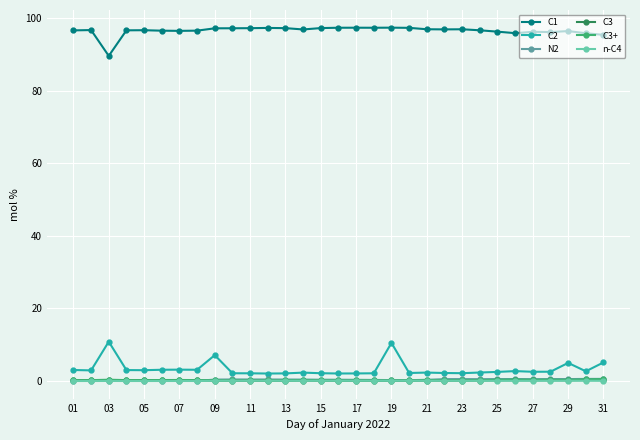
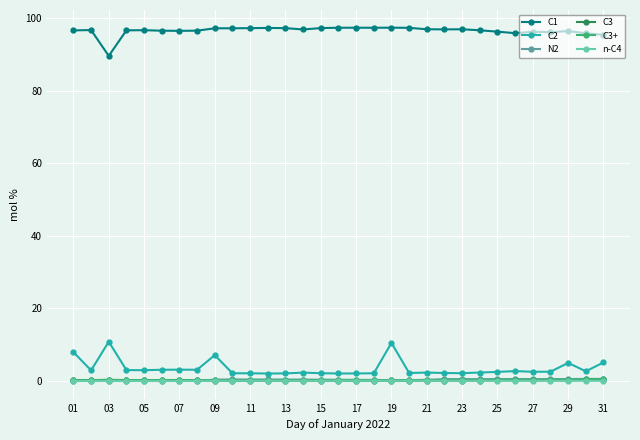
  {
    "C1": {
      "01": 97,
      "03": 90,
      "05": 97,
      "07": 96,
      "09": 97,
      "11": 97,
      "13": 97,
      "15": 97,
      "17": 97,
      "19": 97,
      "21": 97,
      "23": 97,
      "25": 96
    },
    "C2": {
-     "01": 3,
+     "01": 8,
      "03": 11,
      "05": 3,
      "07": 3,
      "09": 7,
      "11": 2,
      "13": 2,
      "15": 2,
      "17": 2,
      "19": 11,
      "21": 2,
      "23": 2,
      "25": 3,
      "27": 3,
      "29": 5,
      "31": 5
    }
  }
